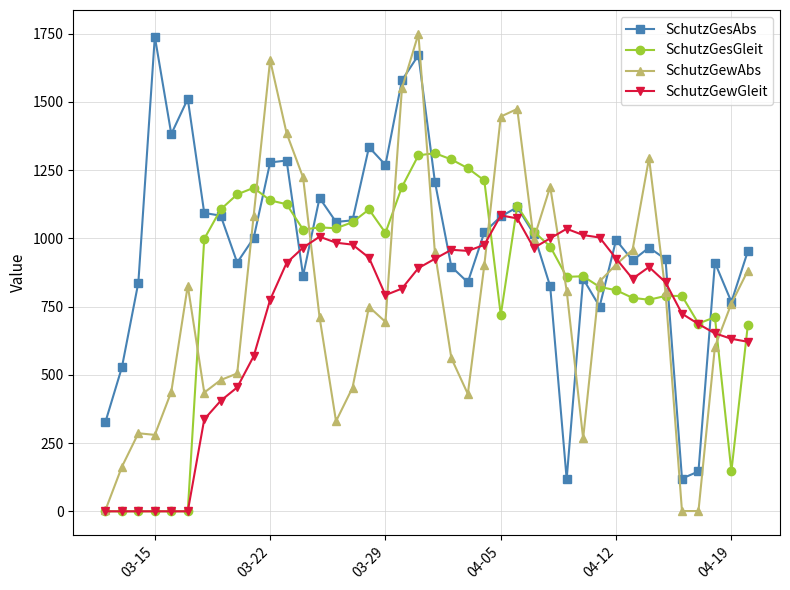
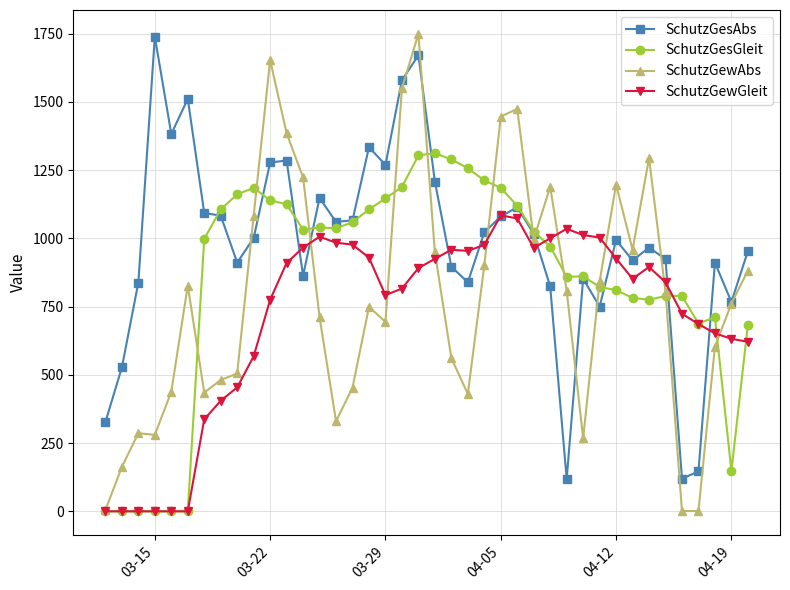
  {
    "SchutzGesAbs": {
      "03-15": 1740,
      "03-22": 1280,
      "03-29": 1270,
      "04-12": 990
    },
    "SchutzGesGleit": {
      "03-22": 1140,
-     "03-29": 1020,
-     "04-05": 720,
+     "03-29": 1150,
+     "04-05": 1190,
      "04-12": 810,
      "04-19": 150
    },
    "SchutzGewAbs": {
      "03-15": 280,
      "03-22": 1650,
      "03-29": 690,
      "04-05": 1450,
-     "04-12": 900
+     "04-12": 1200
    },
    "SchutzGewGleit": {
      "03-22": 780,
      "03-29": 790,
      "04-12": 930,
      "04-19": 630
    }
  }
